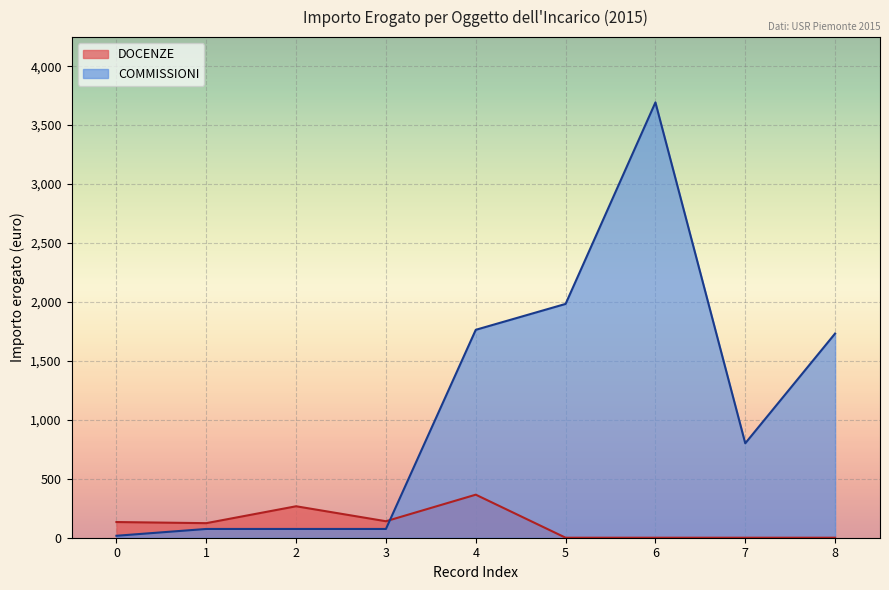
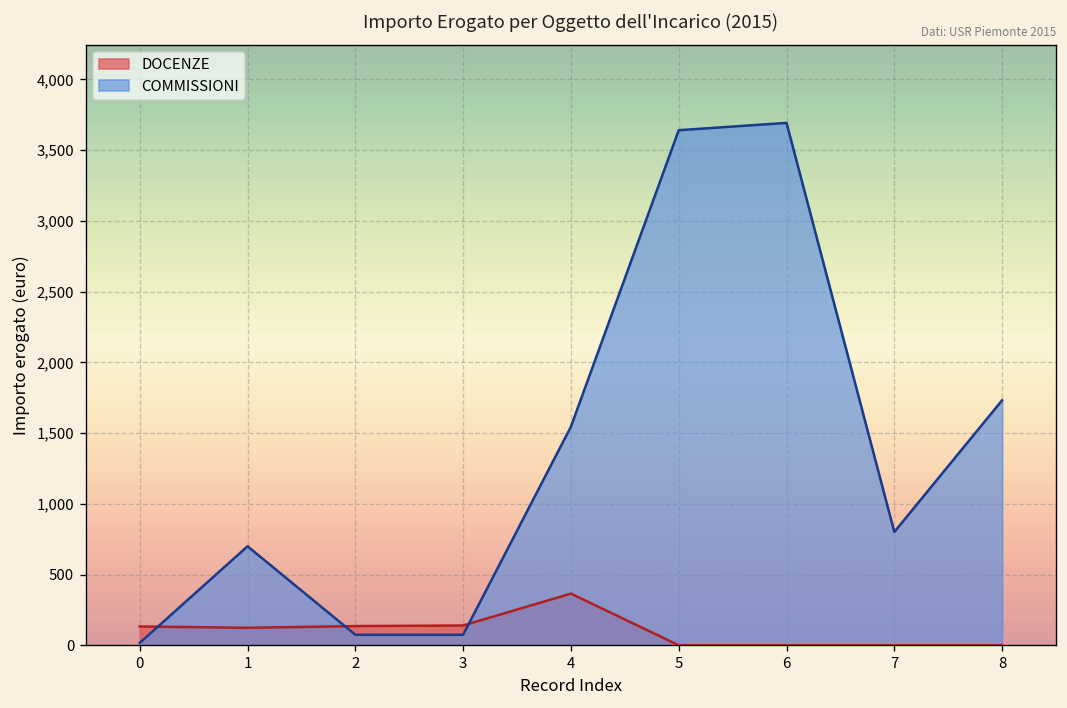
  {
    "DOCENZE": {
      "0": "130",
      "1": "120",
-     "2": "270",
+     "2": "140",
      "3": "140",
      "4": "370",
      "5": "0",
      "6": "0",
      "7": "0",
      "8": "0"
    },
    "COMMISSIONI": {
      "0": "20",
-     "1": "70",
+     "1": "700",
      "2": "70",
      "3": "70",
-     "4": "1,760",
-     "5": "1,980",
+     "4": "1,550",
+     "5": "3,640",
      "6": "3,690",
      "7": "800",
      "8": "1,730"
    }
  }
